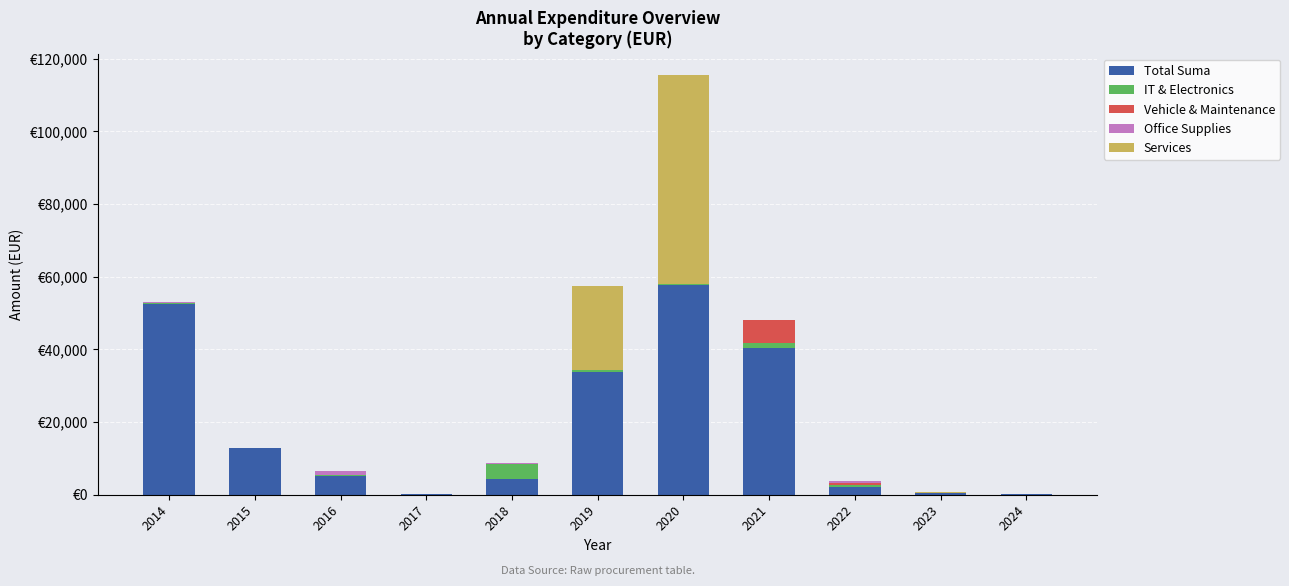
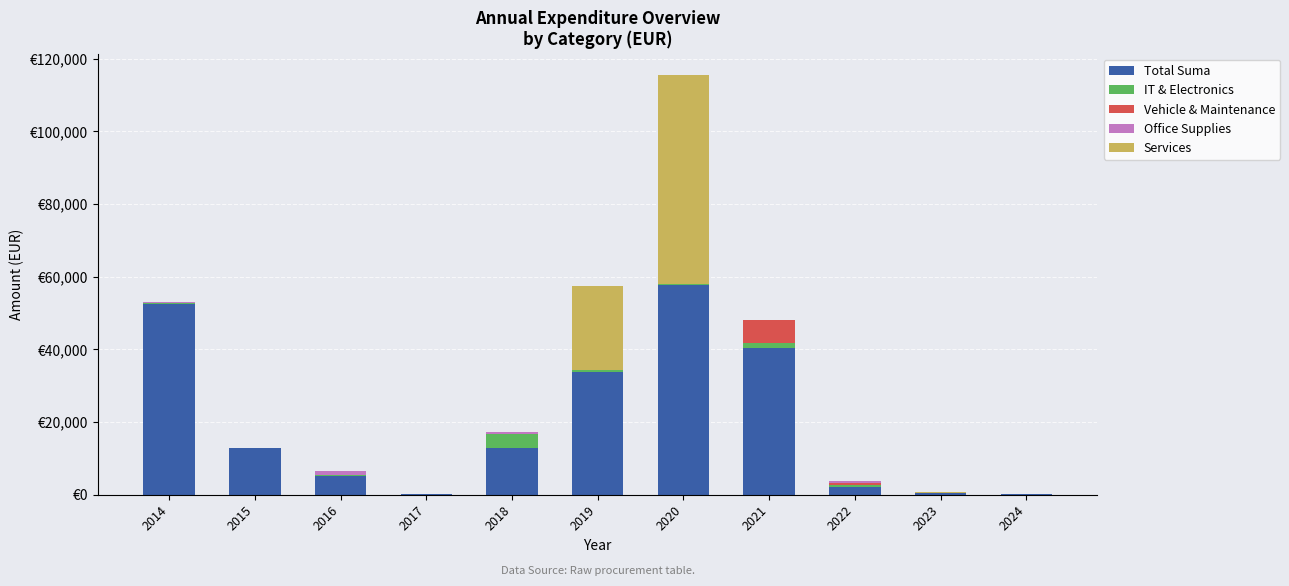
  {
    "Total Suma": {
      "2014": "€52,000",
      "2015": "€13,000",
      "2016": "€5,000",
-     "2018": "€4,000",
+     "2018": "€13,000",
      "2019": "€34,000",
      "2020": "€58,000",
      "2021": "€40,000",
      "2022": "€2,000"
    },
    "IT & Electronics": {
      "2015": "€0",
      "2017": "€0",
      "2018": "€4,000",
      "2021": "€1,000",
      "2023": "€0",
      "2024": "€0"
    },
    "Vehicle & Maintenance": {
      "2014": "€0",
      "2015": "€0",
      "2016": "€0",
      "2017": "€0",
      "2018": "€0",
      "2019": "€0",
      "2020": "€0",
      "2021": "€6,000",
      "2022": "€1,000",
      "2023": "€0",
      "2024": "€0"
    },
    "Office Supplies": {
      "2016": "€1,000",
      "2020": "€0",
      "2021": "€0",
      "2023": "€0",
      "2024": "€0"
    },
    "Services": {
      "2014": "€0",
      "2015": "€0",
      "2016": "€0",
      "2017": "€0",
      "2018": "€0",
      "2019": "€23,000",
      "2020": "€58,000",
      "2021": "€0",
      "2022": "€0"
    }
  }
